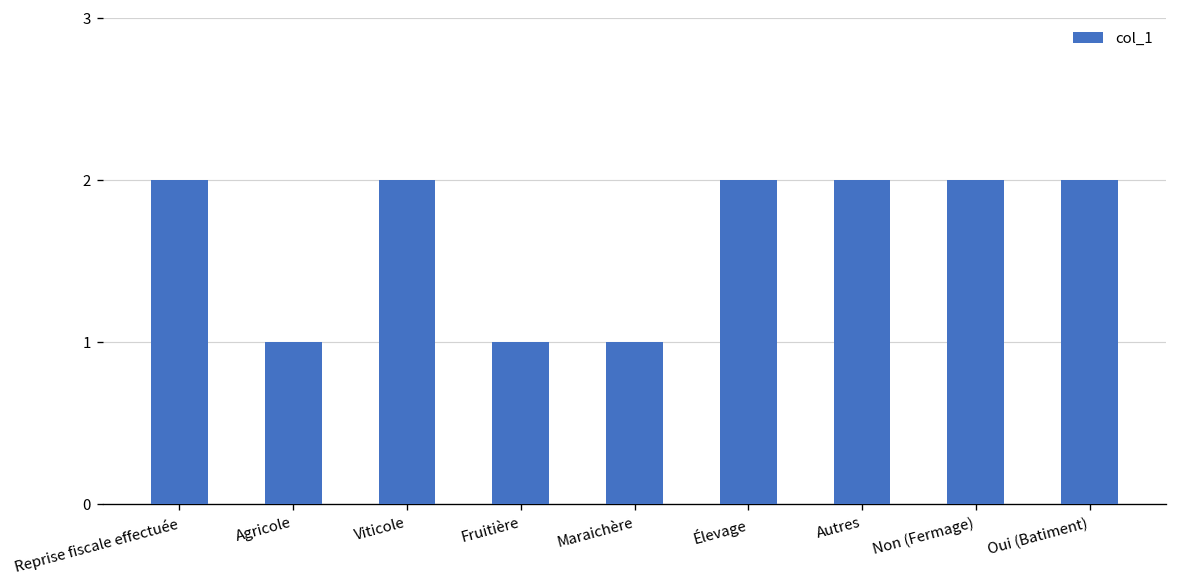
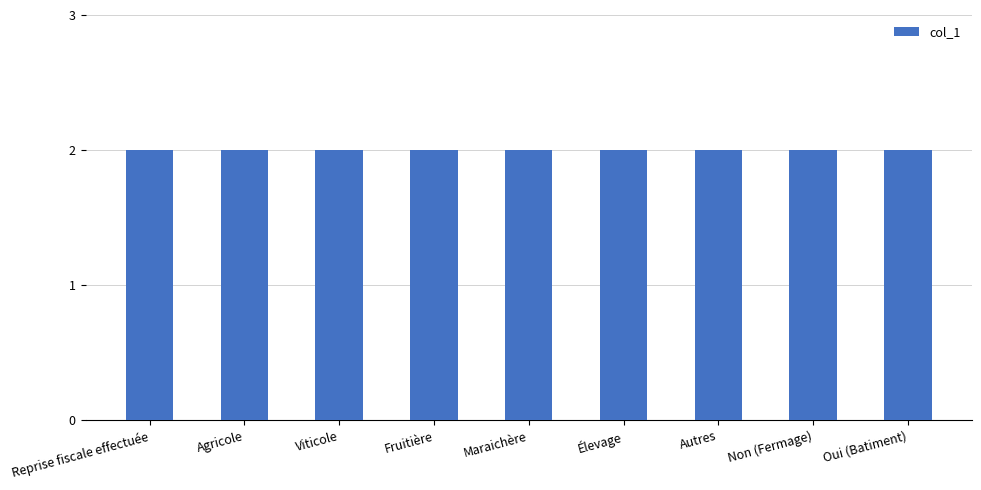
  {
    "Reprise fiscale effectuée": 2,
-   "Agricole": 1,
+   "Agricole": 2,
    "Viticole": 2,
-   "Fruitière": 1,
-   "Maraichère": 1,
+   "Fruitière": 2,
+   "Maraichère": 2,
    "Élevage": 2,
    "Autres": 2,
    "Non (Fermage)": 2,
    "Oui (Batiment)": 2
  }
